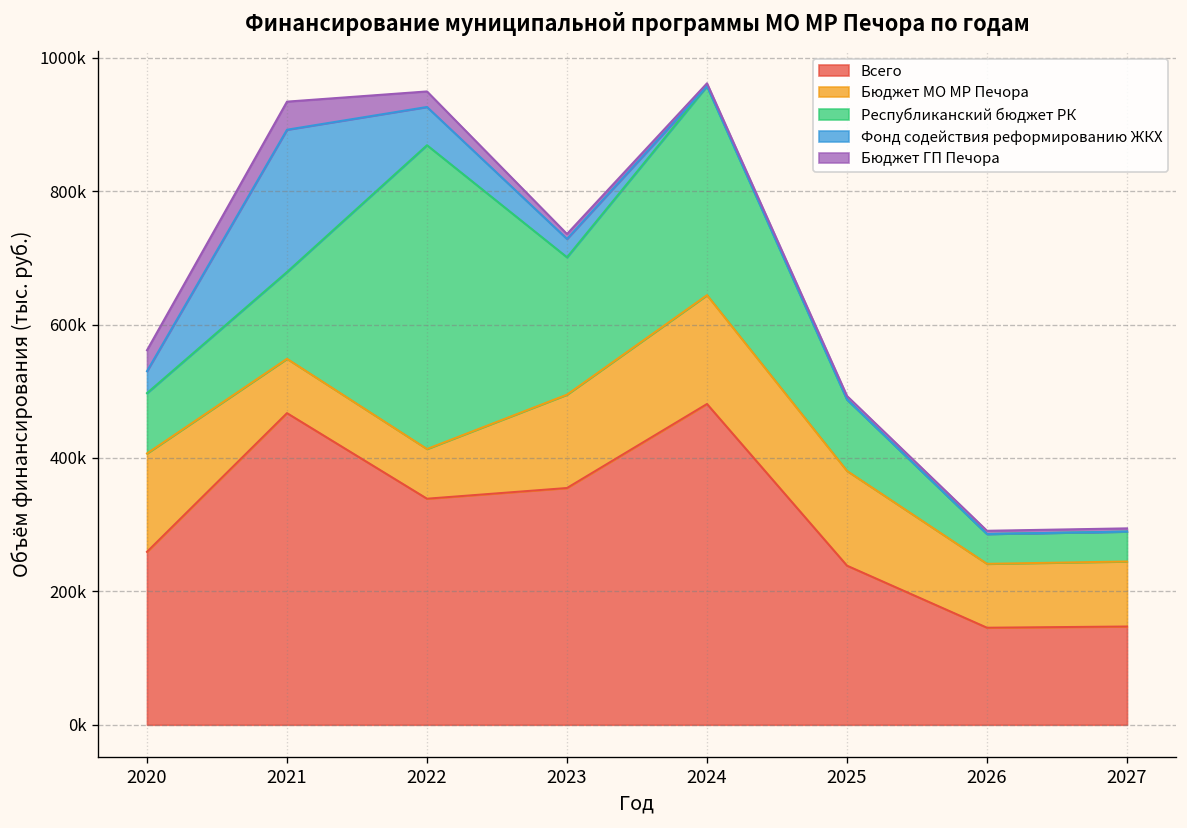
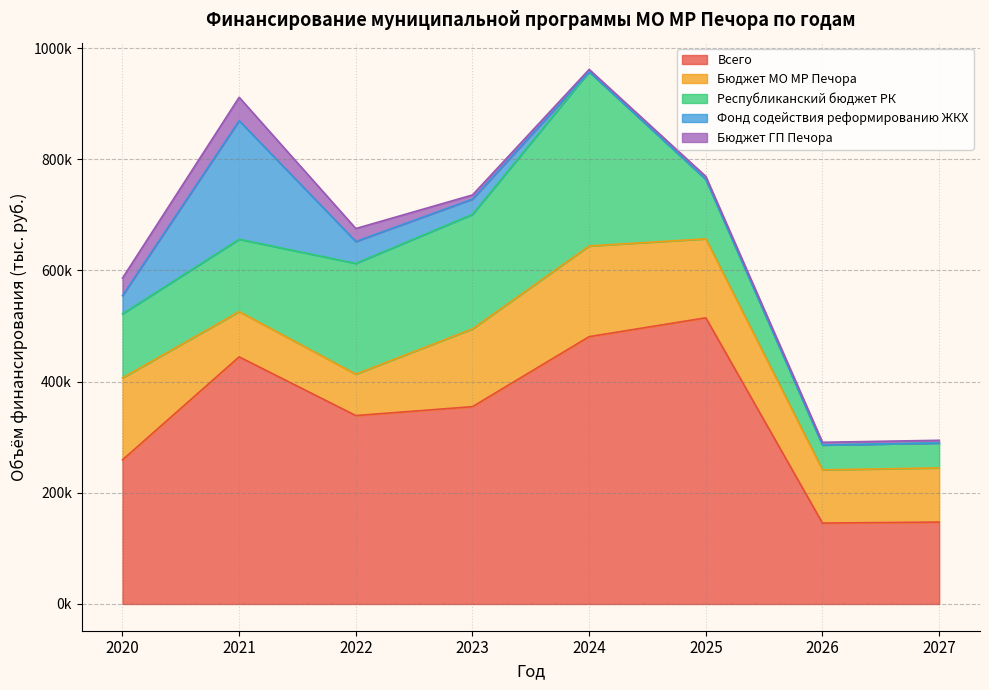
  {
    "Всего": {
      "2020": 260000,
-     "2021": 470000,
+     "2021": 440000,
      "2022": 340000,
      "2023": 350000,
      "2024": 480000,
-     "2025": 240000,
+     "2025": 510000,
      "2026": 150000,
      "2027": 150000
    },
    "Бюджет МО МР Печора": {
      "2020": 150000,
      "2021": 80000,
      "2022": 70000,
      "2023": 140000,
      "2024": 160000,
      "2025": 140000,
      "2026": 100000,
      "2027": 100000
    },
    "Республиканский бюджет РК": {
-     "2020": 90000,
+     "2020": 120000,
      "2021": 130000,
-     "2022": 460000,
+     "2022": 200000,
      "2023": 210000
    },
    "Фонд содействия реформированию ЖКХ": {
      "2020": 30000,
      "2021": 210000,
-     "2022": 60000,
+     "2022": 40000,
      "2023": 30000
    },
    "Бюджет ГП Печора": {
      "2020": 30000,
      "2021": 40000,
      "2022": 20000,
      "2023": 10000,
      "2025": 10000,
      "2026": 0,
      "2027": 0
    }
  }
